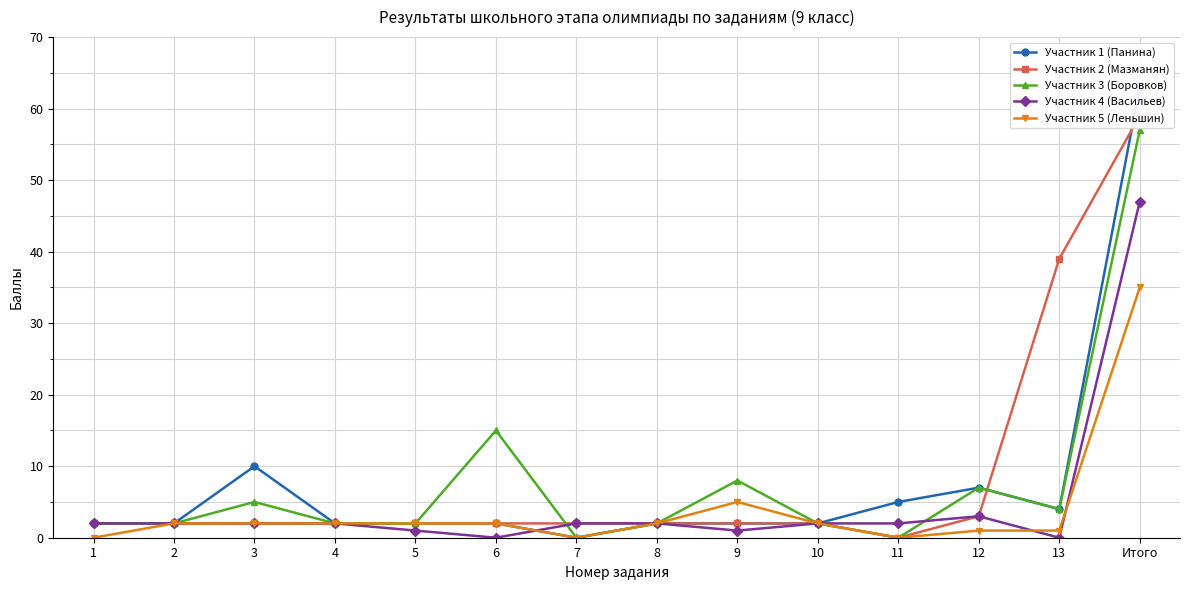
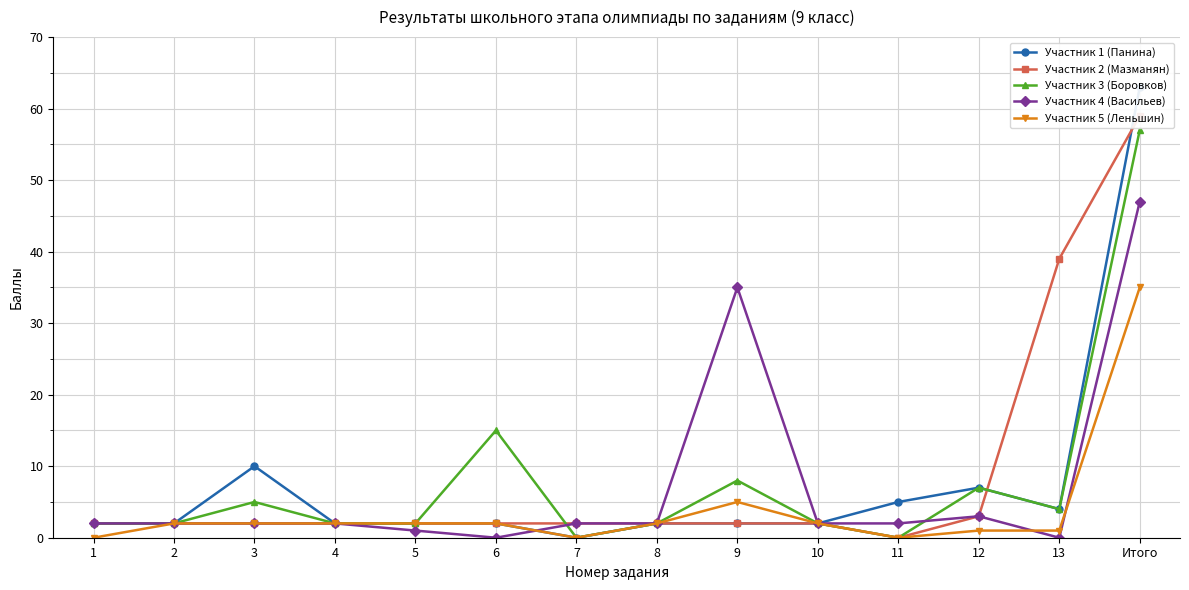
  {
    "Участник 1 (Панина)": {
      "3": 10,
      "11": 5
    },
    "Участник 2 (Мазманян)": {
      "13": 39
    },
    "Участник 3 (Боровков)": {
      "3": 5,
      "6": 15,
      "9": 8,
      "Итого": 57
    },
    "Участник 4 (Васильев)": {
      "5": 1,
      "6": 0,
-     "9": 1,
+     "9": 35,
      "11": 2,
      "13": 0,
      "Итого": 47
    },
    "Участник 5 (Леньшин)": {
      "1": 0,
      "9": 5,
      "12": 1,
      "13": 1,
      "Итого": 35
    }
  }
